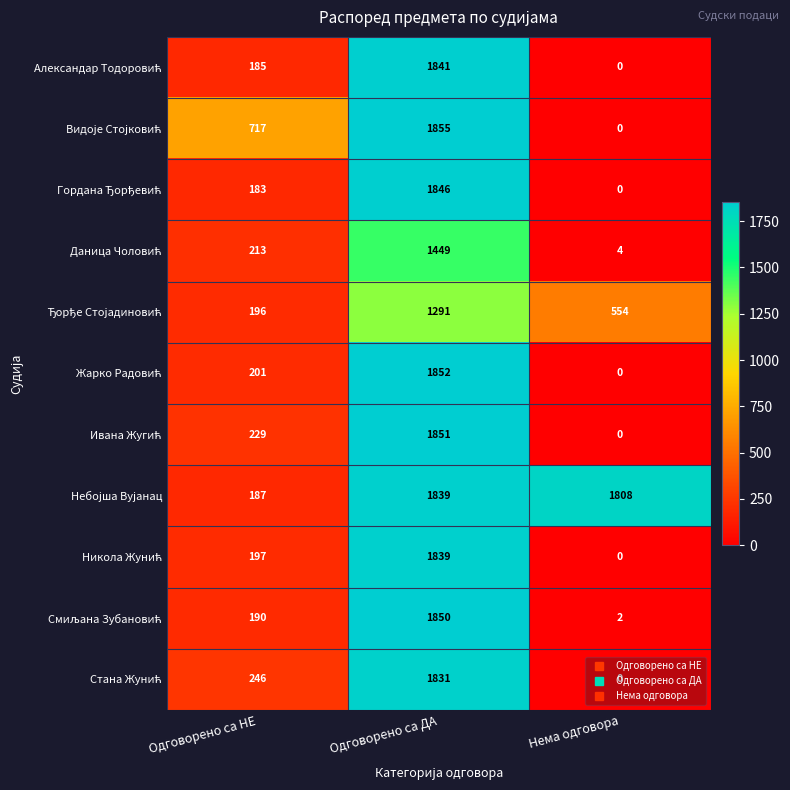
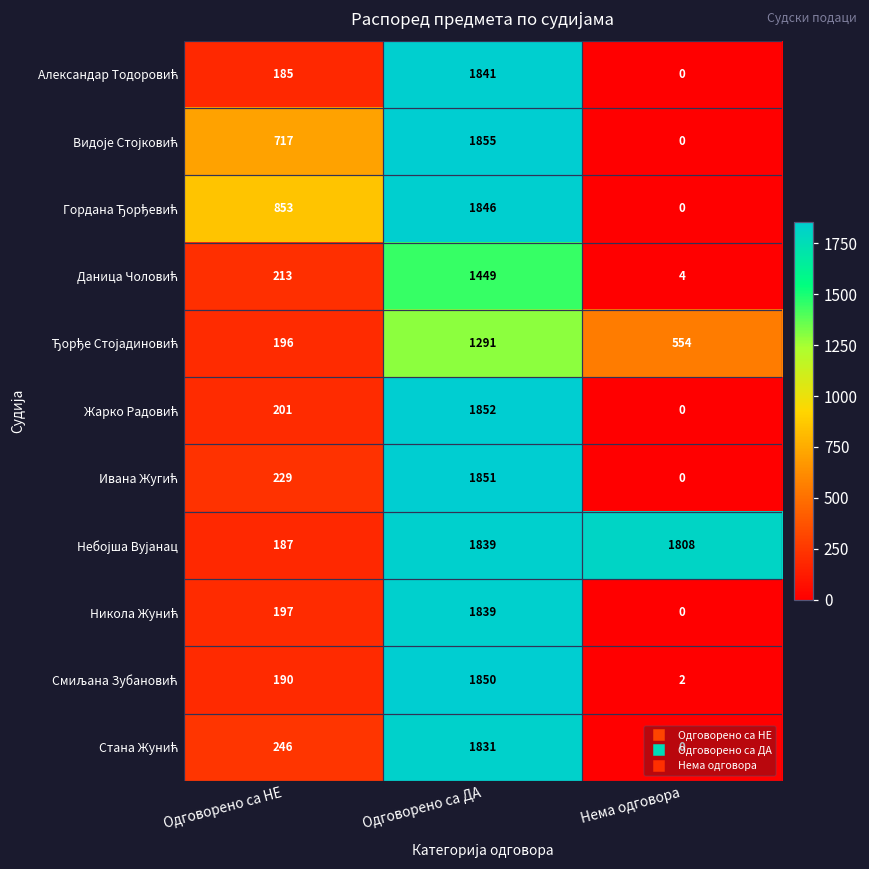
  {
    "Александар Тодоровић": {
      "Одговорено са НЕ": 185,
      "Одговорено са ДА": 1841,
      "Нема одговора": 0
    },
    "Видоје Стојковић": {
      "Одговорено са НЕ": 717,
      "Одговорено са ДА": 1855,
      "Нема одговора": 0
    },
    "Гордана Ђорђевић": {
-     "Одговорено са НЕ": 183,
+     "Одговорено са НЕ": 853,
      "Одговорено са ДА": 1846,
      "Нема одговора": 0
    },
    "Даница Чоловић": {
      "Одговорено са НЕ": 213,
      "Одговорено са ДА": 1449,
      "Нема одговора": 4
    },
    "Ђорђе Стојадиновић": {
      "Одговорено са НЕ": 196,
      "Одговорено са ДА": 1291,
      "Нема одговора": 554
    },
    "Жарко Радовић": {
      "Одговорено са НЕ": 201,
      "Одговорено са ДА": 1852,
      "Нема одговора": 0
    },
    "Ивана Жугић": {
      "Одговорено са НЕ": 229,
      "Одговорено са ДА": 1851,
      "Нема одговора": 0
    },
    "Небојша Вујанац": {
      "Одговорено са НЕ": 187,
      "Одговорено са ДА": 1839,
      "Нема одговора": 1808
    },
    "Никола Жунић": {
      "Одговорено са НЕ": 197,
      "Одговорено са ДА": 1839,
      "Нема одговора": 0
    },
    "Смиљана Зубановић": {
      "Одговорено са НЕ": 190,
      "Одговорено са ДА": 1850,
      "Нема одговора": 2
    },
    "Стана Жунић": {
      "Одговорено са НЕ": 246,
      "Одговорено са ДА": 1831
    }
  }
